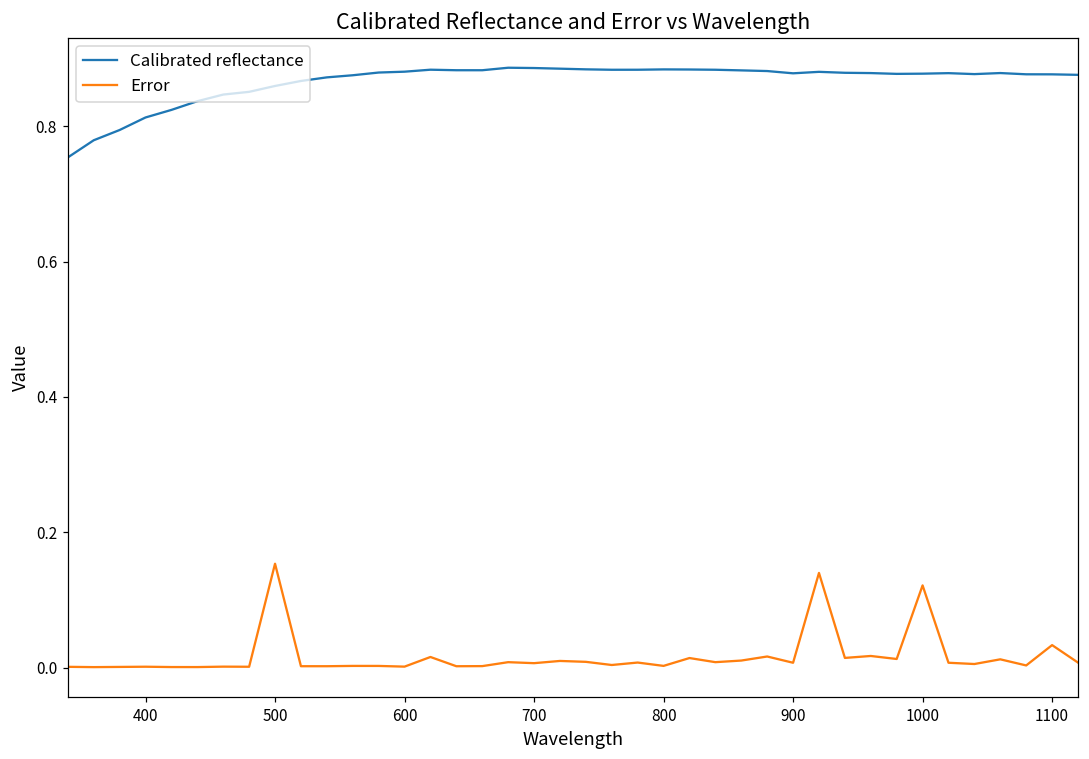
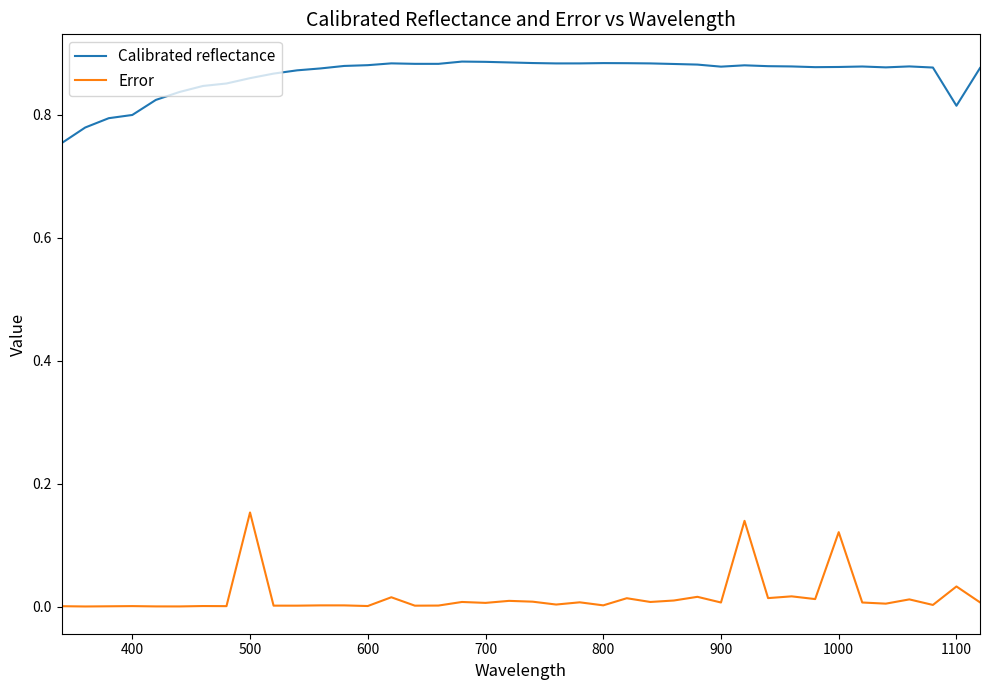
  {
    "Calibrated reflectance": {
-     "400": 0.81,
+     "400": 0.80,
      "600": 0.88,
      "700": 0.89,
      "800": 0.88,
      "900": 0.88,
      "1000": 0.88,
-     "1100": 0.88
+     "1100": 0.81
    },
    "Error": {
      "400": 0.00,
      "500": 0.15,
      "600": 0.00,
      "700": 0.01,
      "800": 0.00,
      "900": 0.01,
      "1000": 0.12,
      "1100": 0.03
    }
  }
